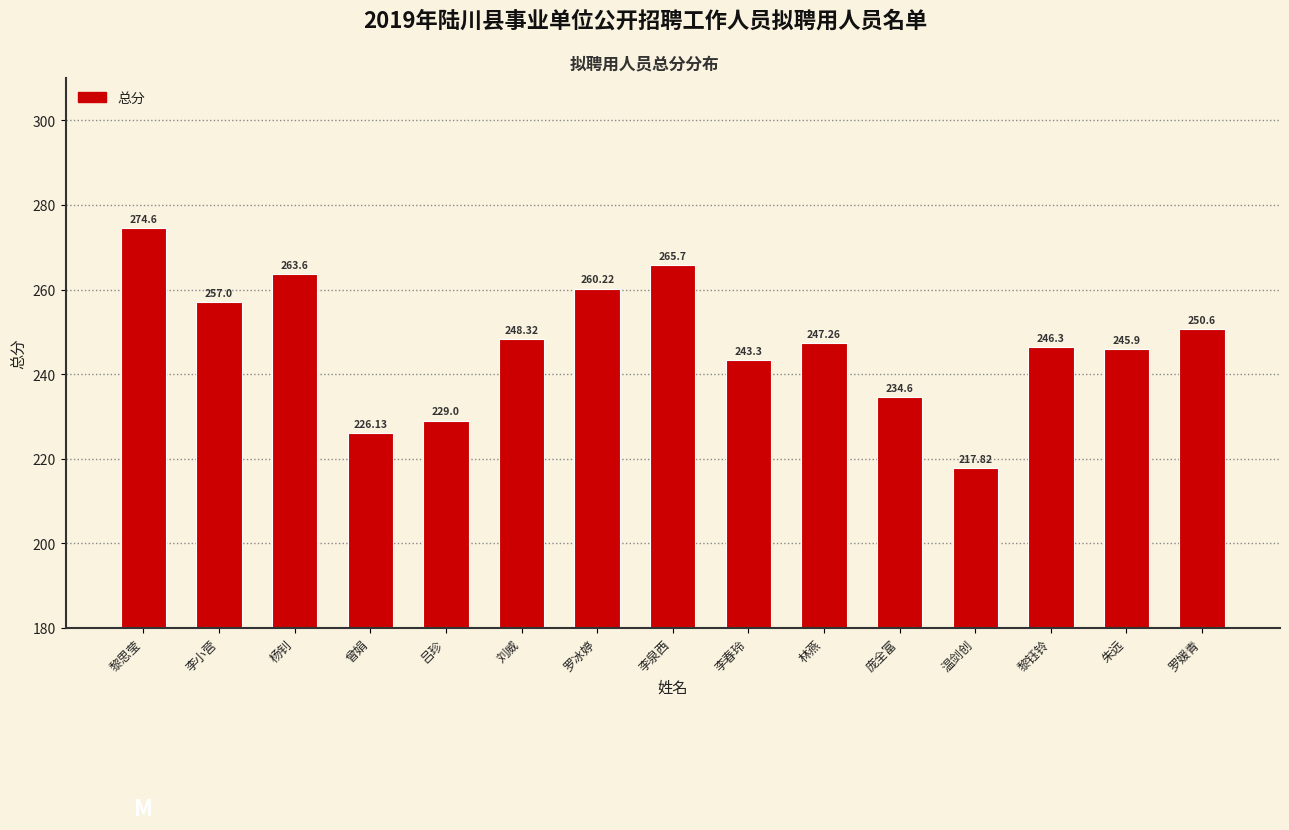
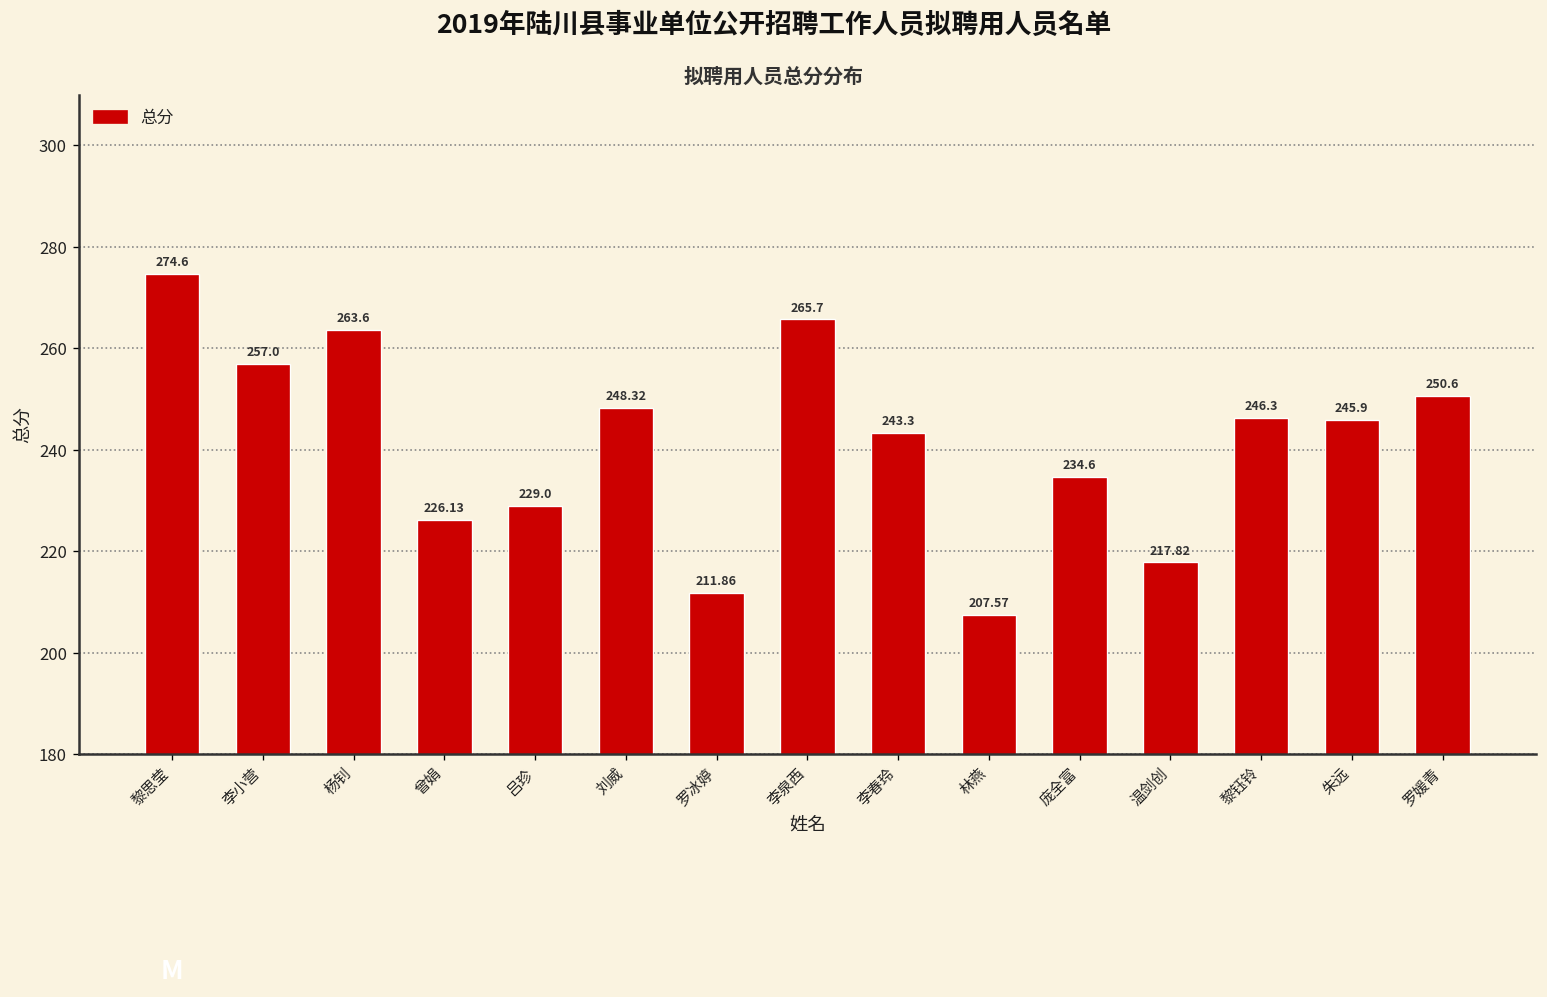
  {
    "黎思莹": 274.6,
    "李小营": 257.0,
    "杨钊": 263.6,
    "曾娟": 226.13,
    "吕珍": 229.0,
    "刘威": 248.32,
-   "罗冰婷": 260.22,
+   "罗冰婷": 211.86,
    "李泉西": 265.7,
    "李春玲": 243.3,
-   "林燕": 247.26,
+   "林燕": 207.57,
    "庞全富": 234.6,
    "温剑创": 217.82,
    "黎钰铃": 246.3,
    "朱远": 245.9,
    "罗媛青": 250.6
  }
